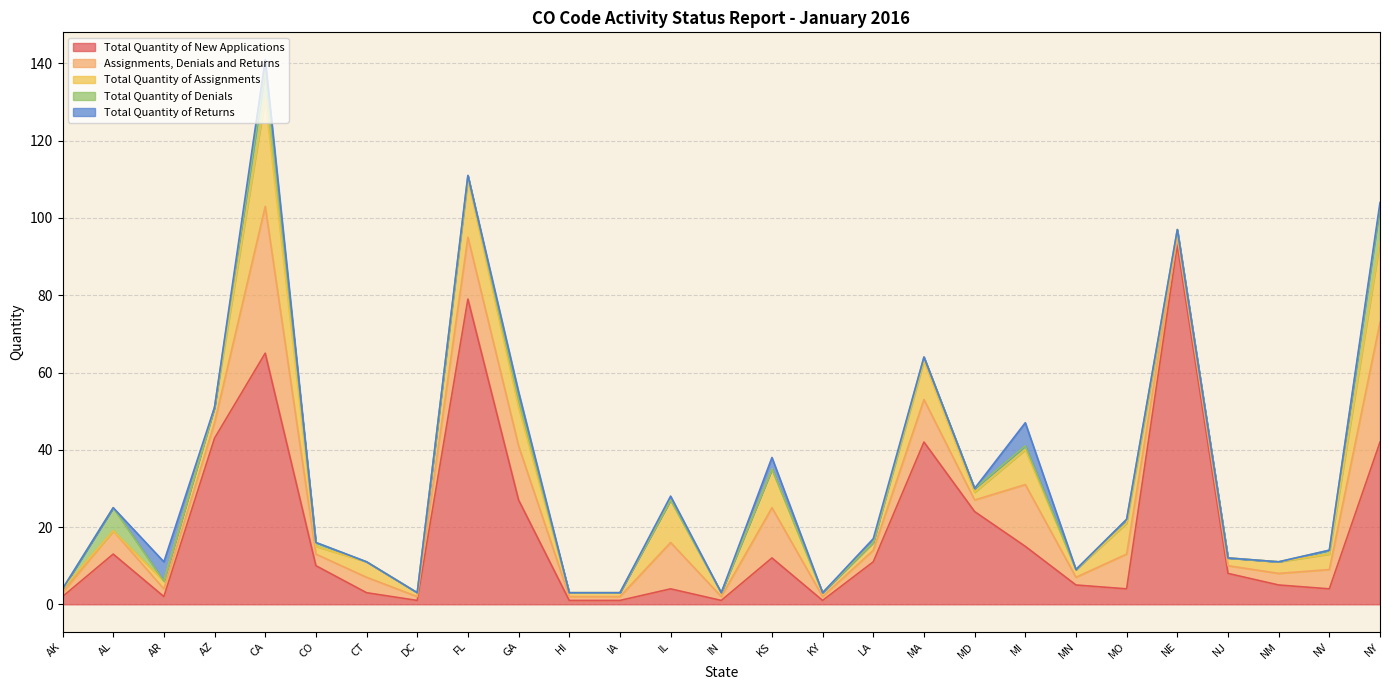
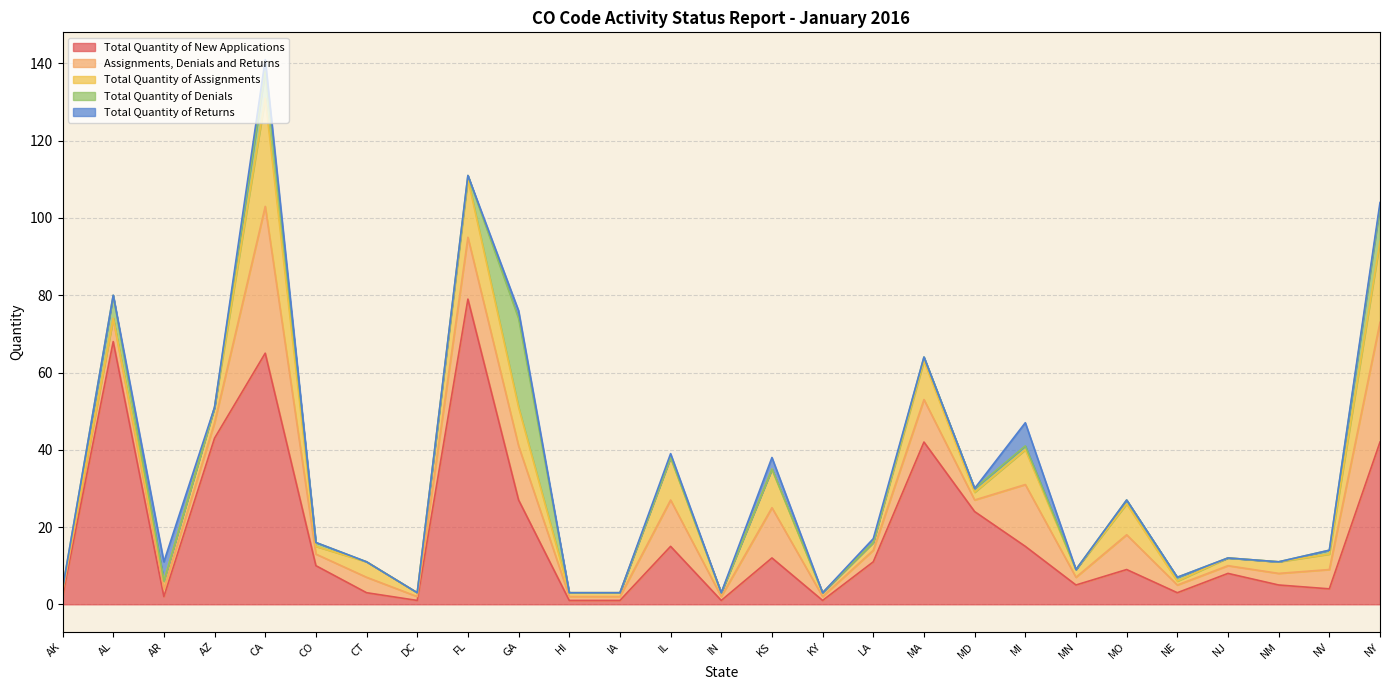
  {
    "Total Quantity of New Applications": {
      "AK": 2,
-     "AL": 13,
+     "AL": 68,
      "AR": 2,
      "AZ": 43,
      "CA": 65,
      "CO": 10,
      "CT": 3,
      "DC": 1,
      "FL": 79,
      "GA": 27,
      "HI": 1,
      "IA": 1,
-     "IL": 4,
+     "IL": 15,
      "IN": 1,
      "KS": 12,
      "KY": 1,
      "LA": 11,
      "MA": 42,
      "MD": 24,
      "MI": 15,
      "MN": 5,
-     "MO": 4,
-     "NE": 93,
+     "MO": 9,
+     "NE": 3,
      "NJ": 8,
      "NM": 5,
      "NV": 4,
      "NY": 42
    },
    "Total Quantity of Denials": {
-     "GA": 2,
+     "GA": 23,
      "MI": 1,
      "NY": 9
    },
    "Total Quantity of Returns": {
      "AR": 5,
      "GA": 2,
      "IL": 1,
      "KS": 3,
      "LA": 1,
      "MI": 6,
      "NY": 1
    }
  }
